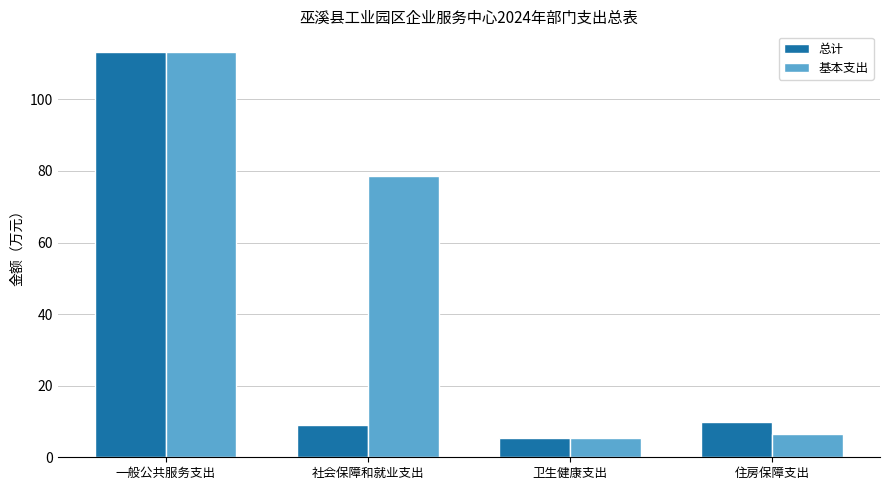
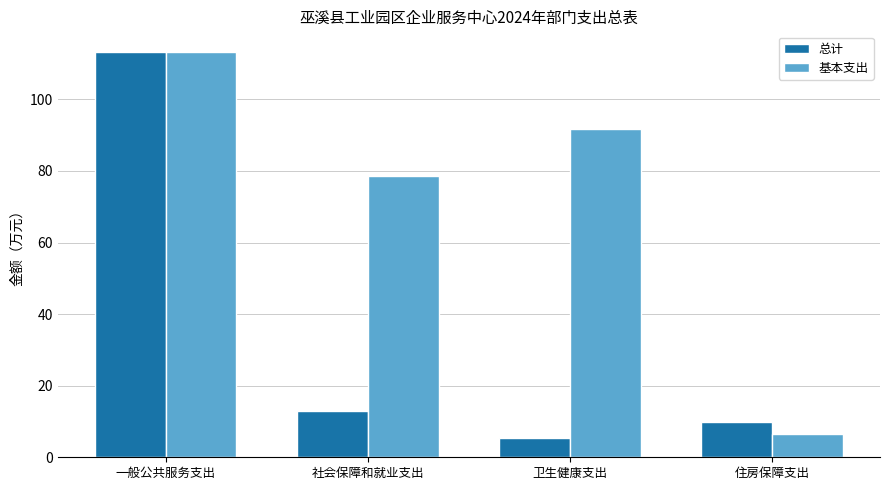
  {
    "总计": {
      "一般公共服务支出": 113,
-     "社会保障和就业支出": 9,
+     "社会保障和就业支出": 13,
      "卫生健康支出": 5,
      "住房保障支出": 10
    },
    "基本支出": {
      "一般公共服务支出": 113,
      "社会保障和就业支出": 78,
-     "卫生健康支出": 5,
+     "卫生健康支出": 92,
      "住房保障支出": 7
    }
  }
